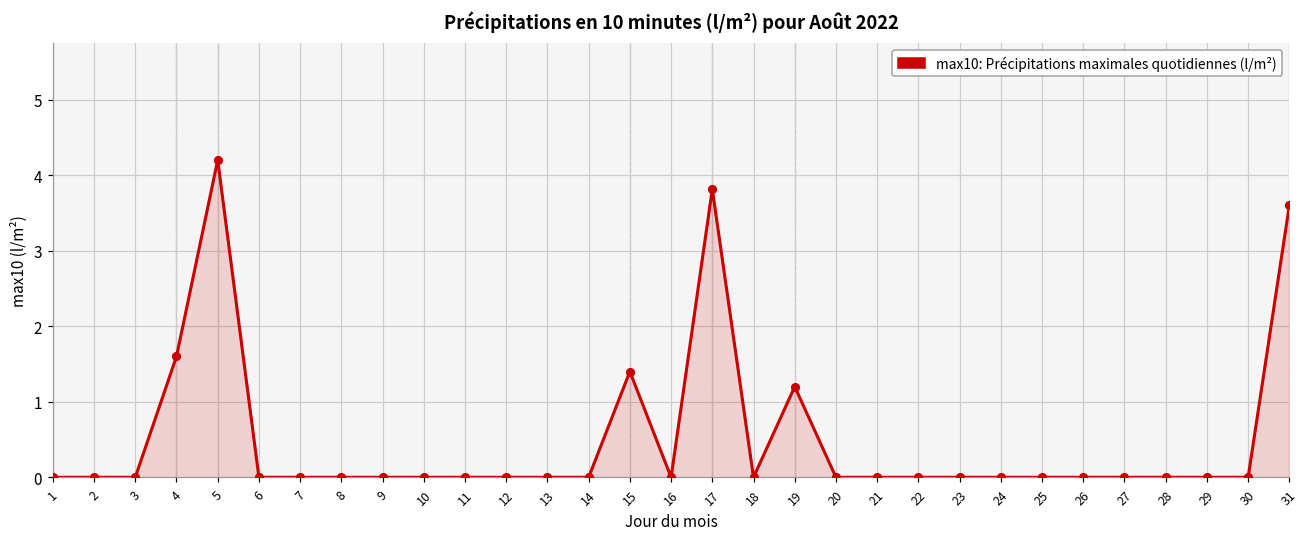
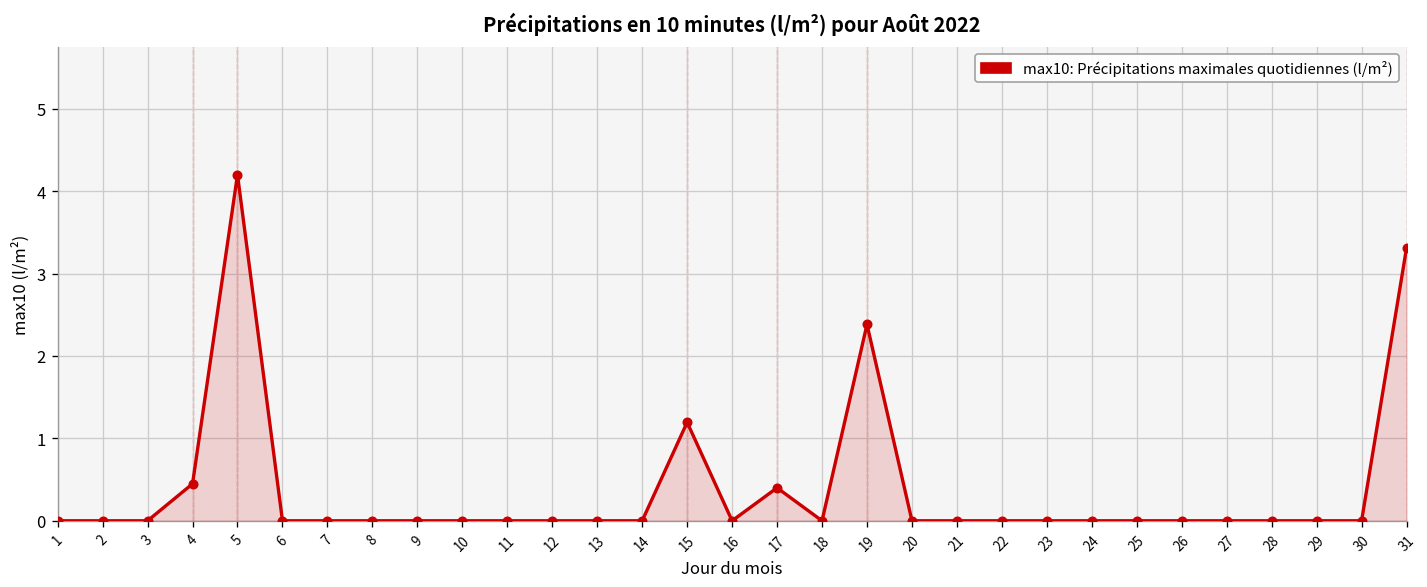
  {
    "1": 0.0,
    "2": 0.0,
    "3": 0.0,
-   "4": 1.6,
+   "4": 0.4,
    "5": 4.2,
    "6": 0.0,
    "7": 0.0,
    "8": 0.0,
    "9": 0.0,
    "10": 0.0,
    "11": 0.0,
    "12": 0.0,
    "13": 0.0,
    "14": 0.0,
-   "15": 1.4,
+   "15": 1.2,
    "16": 0.0,
-   "17": 3.8,
+   "17": 0.4,
    "18": 0.0,
-   "19": 1.2,
+   "19": 2.4,
    "20": 0.0,
    "21": 0.0,
    "22": 0.0,
    "23": 0.0,
    "24": 0.0,
    "25": 0.0,
    "26": 0.0,
    "27": 0.0,
    "28": 0.0,
    "29": 0.0,
    "30": 0.0,
-   "31": 3.6
+   "31": 3.3
  }
